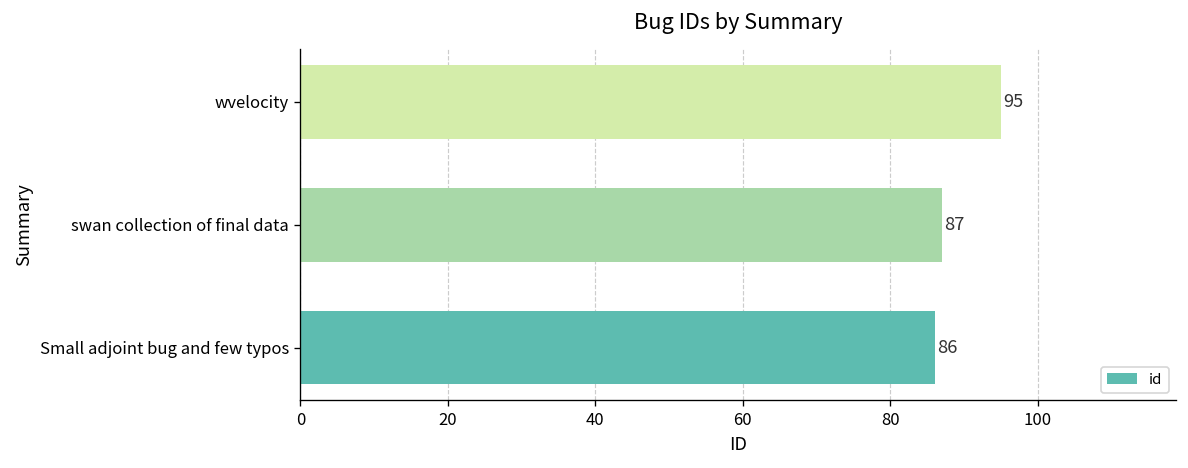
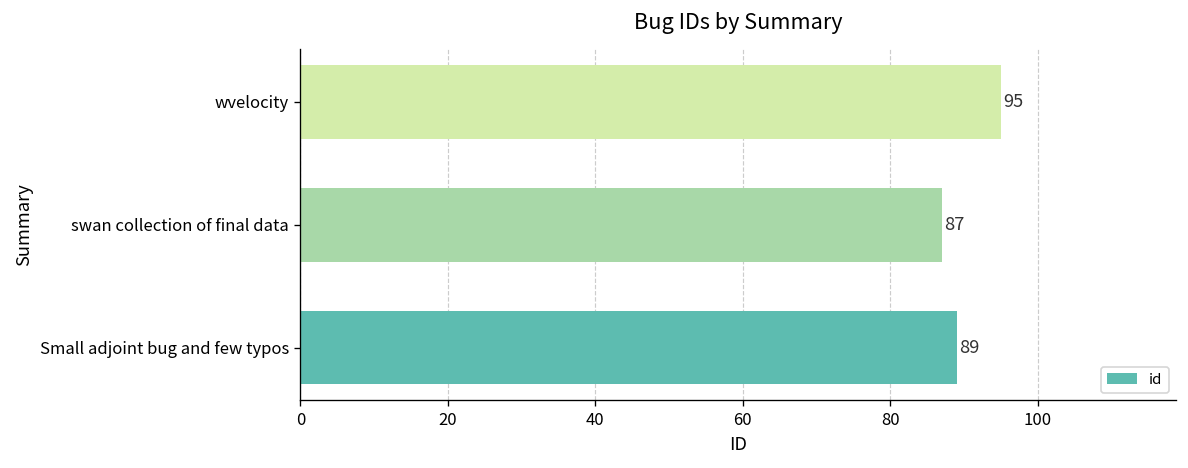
  {
    "wvelocity": 95,
    "swan collection of final data": 87,
-   "Small adjoint bug and few typos": 86
+   "Small adjoint bug and few typos": 89
  }
